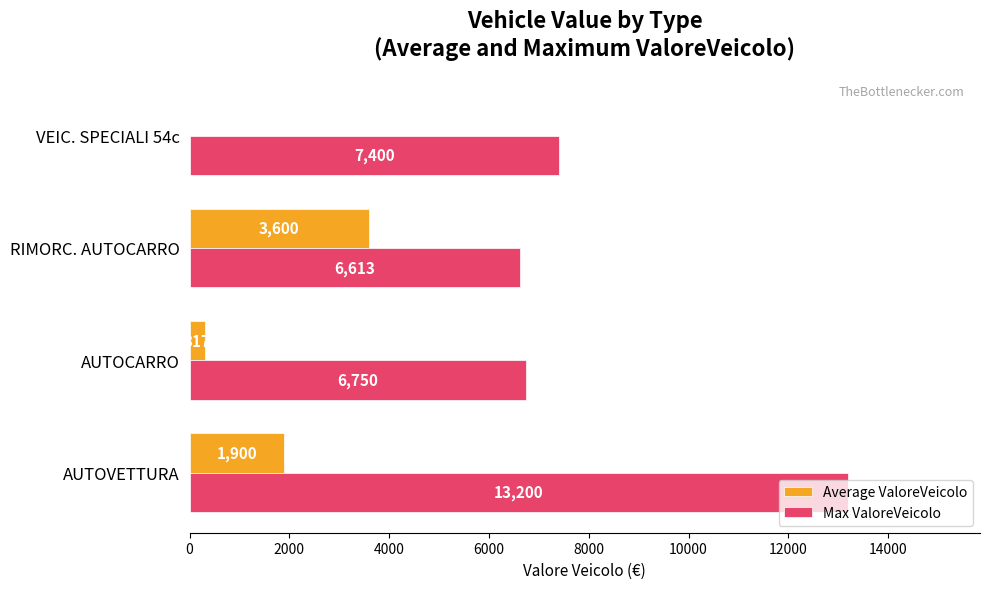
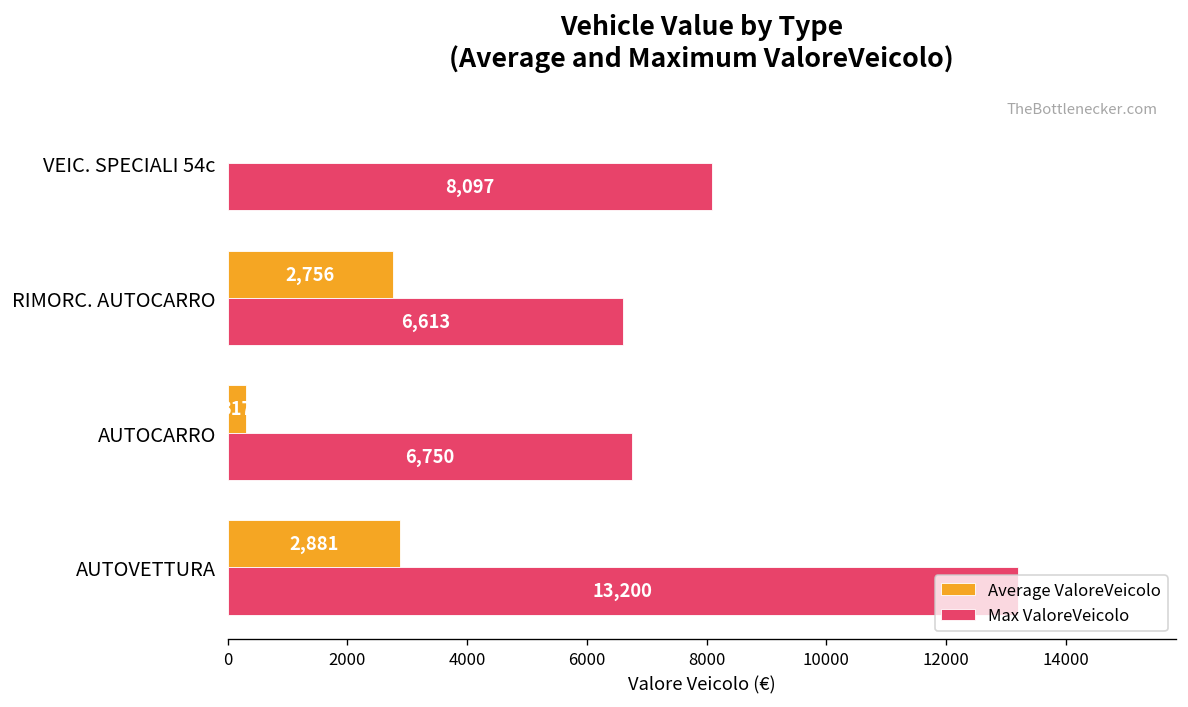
  {
    "Average ValoreVeicolo": {
-     "RIMORC. AUTOCARRO": "3,600",
-     "AUTOVETTURA": "1,900"
+     "RIMORC. AUTOCARRO": "2,756",
+     "AUTOVETTURA": "2,881"
    },
    "Max ValoreVeicolo": {
-     "VEIC. SPECIALI 54c": "7,400",
+     "VEIC. SPECIALI 54c": "8,097",
      "RIMORC. AUTOCARRO": "6,613",
      "AUTOCARRO": "6,750"
    }
  }
